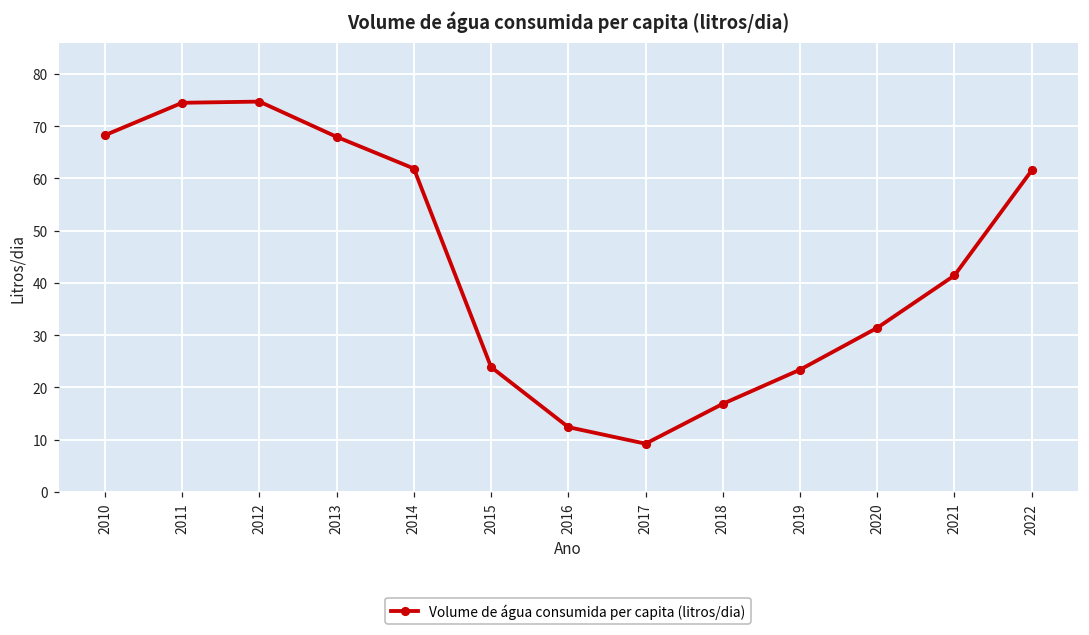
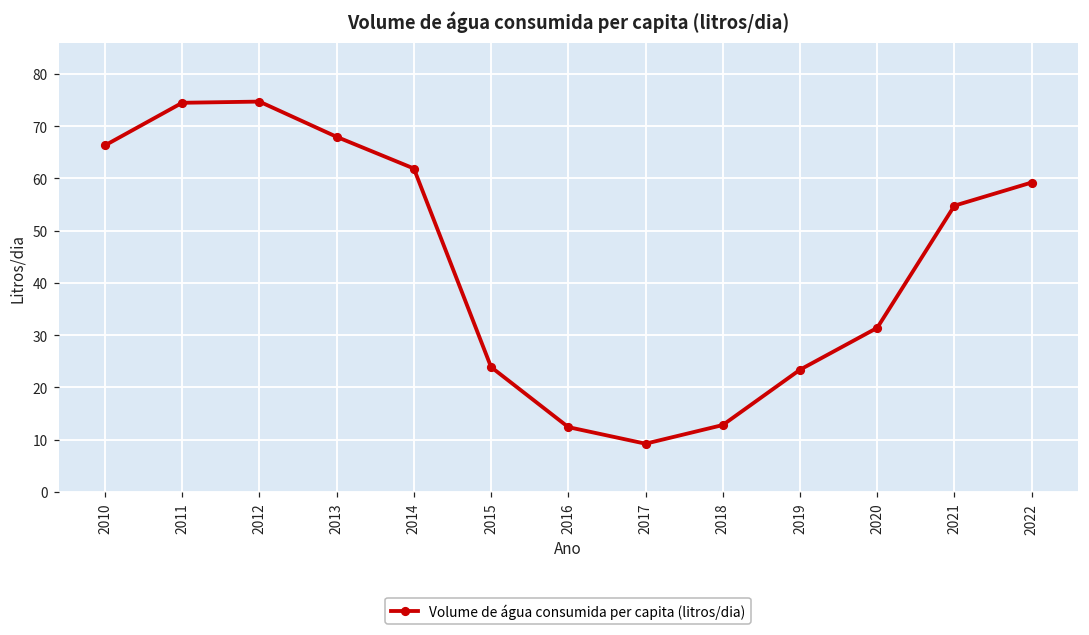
  {
-   "2010": 68,
+   "2010": 66,
    "2011": 74,
    "2012": 75,
    "2013": 68,
    "2014": 62,
    "2015": 24,
    "2016": 12,
    "2017": 9,
-   "2018": 17,
+   "2018": 13,
    "2019": 23,
    "2020": 31,
-   "2021": 41,
-   "2022": 62
+   "2021": 55,
+   "2022": 59
  }
